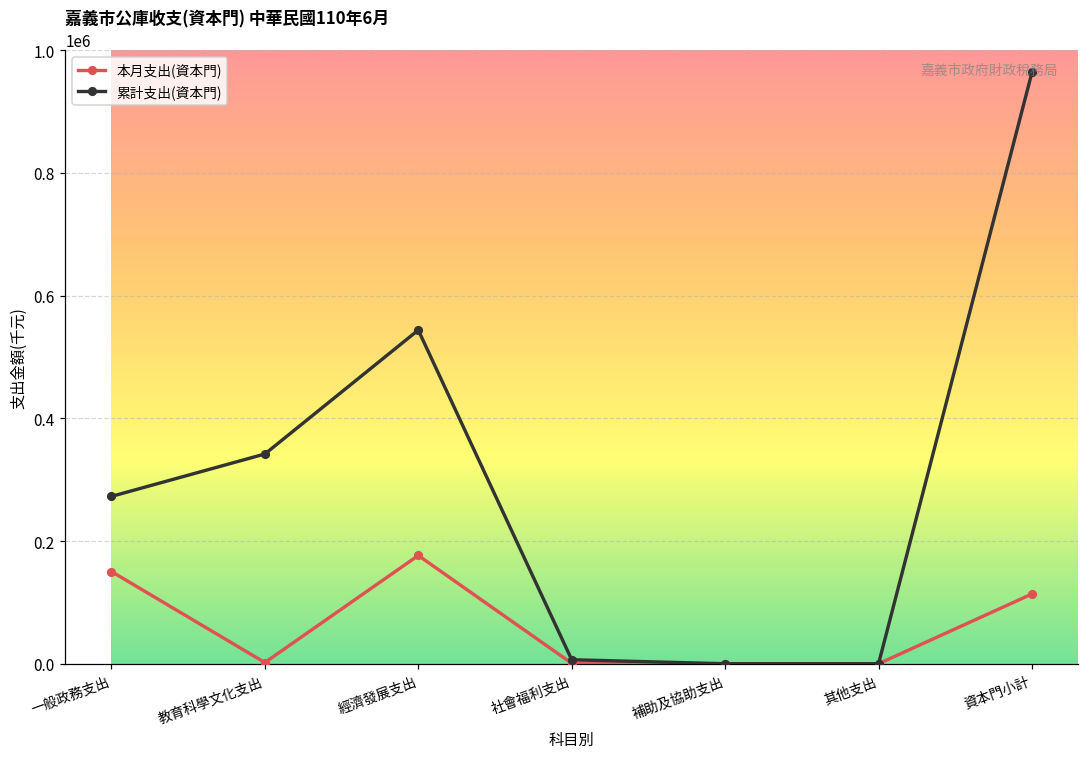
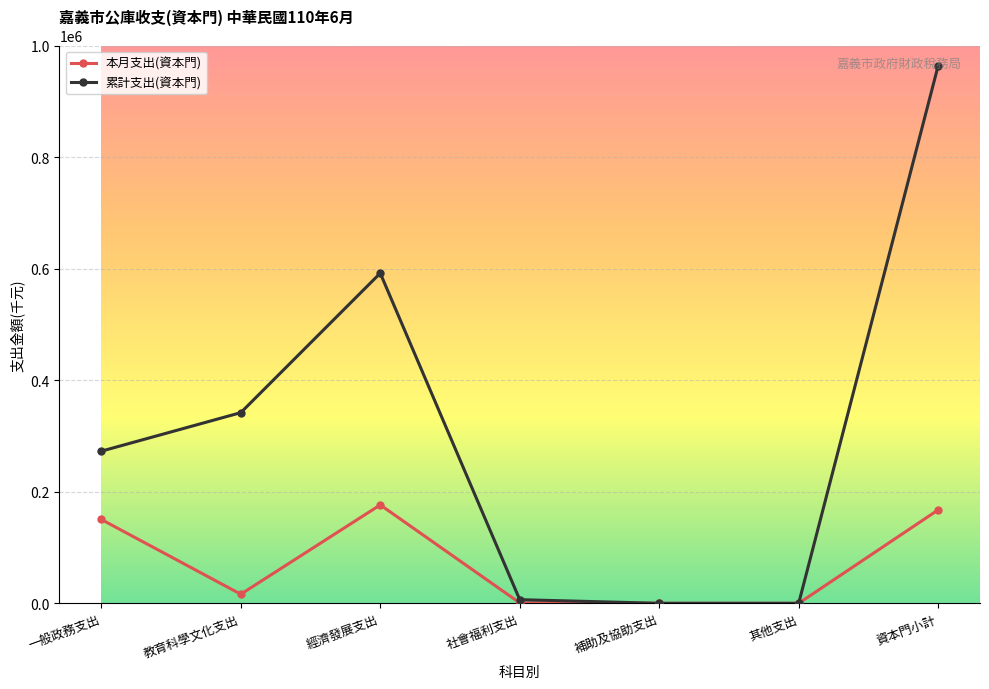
  {
    "本月支出(資本門)": {
      "一般政務支出": 150000,
-     "教育科學文化支出": 0,
+     "教育科學文化支出": 20000,
      "經濟發展支出": 180000,
      "社會福利支出": 0,
-     "資本門小計": 110000
+     "資本門小計": 170000
    },
    "累計支出(資本門)": {
      "一般政務支出": 270000,
      "教育科學文化支出": 340000,
-     "經濟發展支出": 540000,
+     "經濟發展支出": 590000,
      "社會福利支出": 10000,
      "資本門小計": 960000
    }
  }
